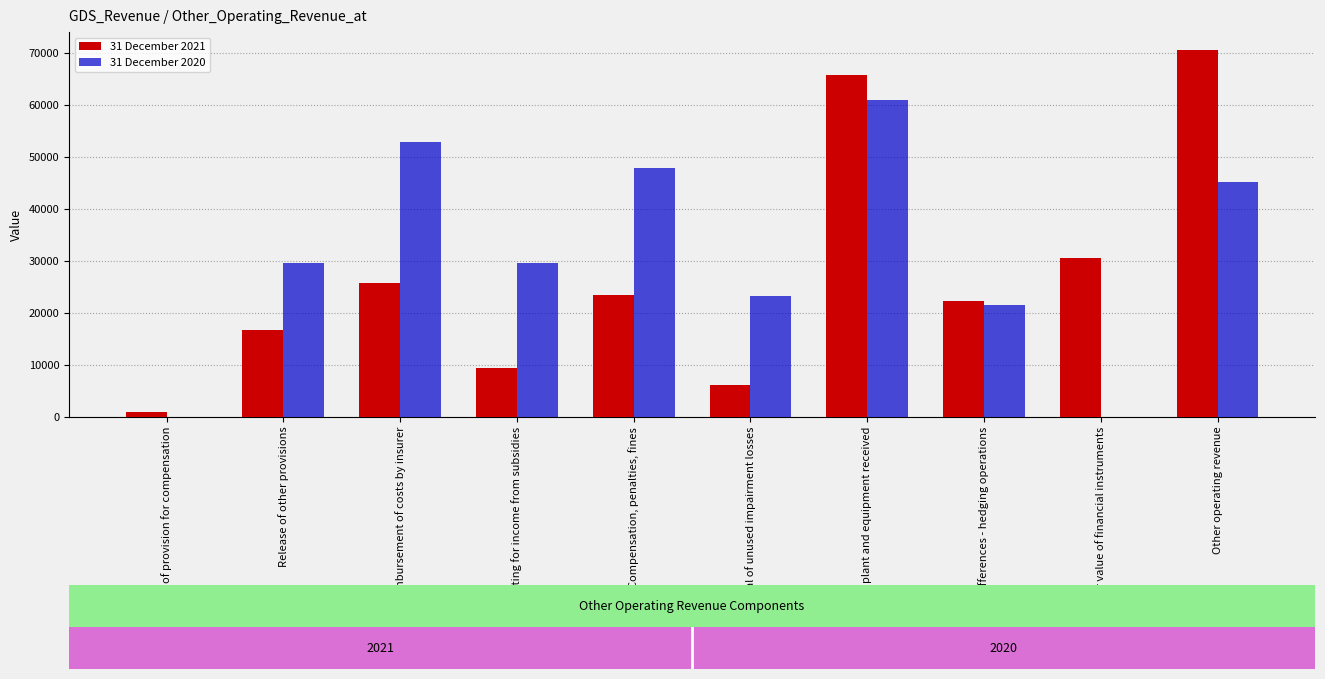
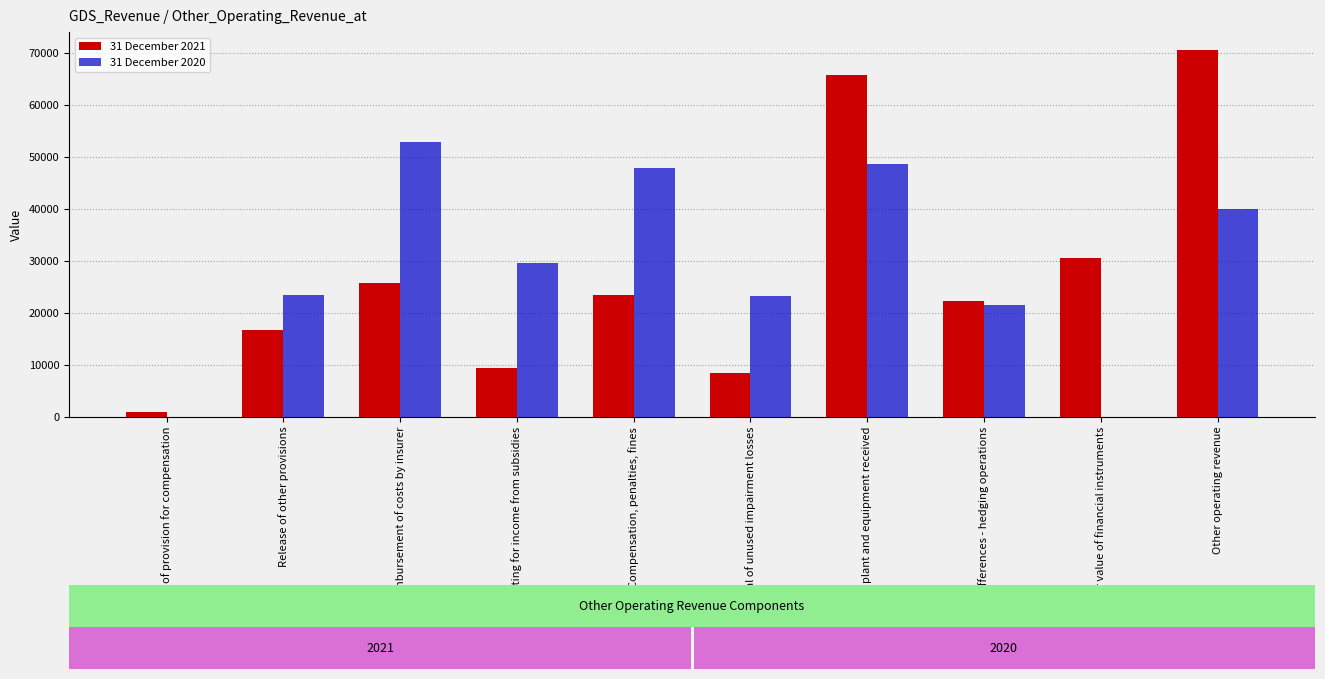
  {
    "31 December 2021": {
      "Release of provision for compensation": 1000,
      "Release of other provisions": 17000,
      "Reimbursement of costs by insurer": 26000,
      "Accounting for income from subsidies": 9000,
      "Compensation, penalties, fines": 23000,
-     "Reversal of unused impairment losses": 6000,
+     "Reversal of unused impairment losses": 8000,
      "Property, plant and equipment received": 66000,
      "Exchange differences - hedging operations": 22000,
      "Changes in fair value of financial instruments": 31000,
      "Other operating revenue": 70000
    },
    "31 December 2020": {
      "Release of provision for compensation": 0,
-     "Release of other provisions": 30000,
+     "Release of other provisions": 24000,
      "Reimbursement of costs by insurer": 53000,
      "Accounting for income from subsidies": 30000,
      "Compensation, penalties, fines": 48000,
      "Reversal of unused impairment losses": 23000,
-     "Property, plant and equipment received": 61000,
+     "Property, plant and equipment received": 49000,
      "Exchange differences - hedging operations": 22000,
      "Changes in fair value of financial instruments": 0,
-     "Other operating revenue": 45000
+     "Other operating revenue": 40000
    }
  }
